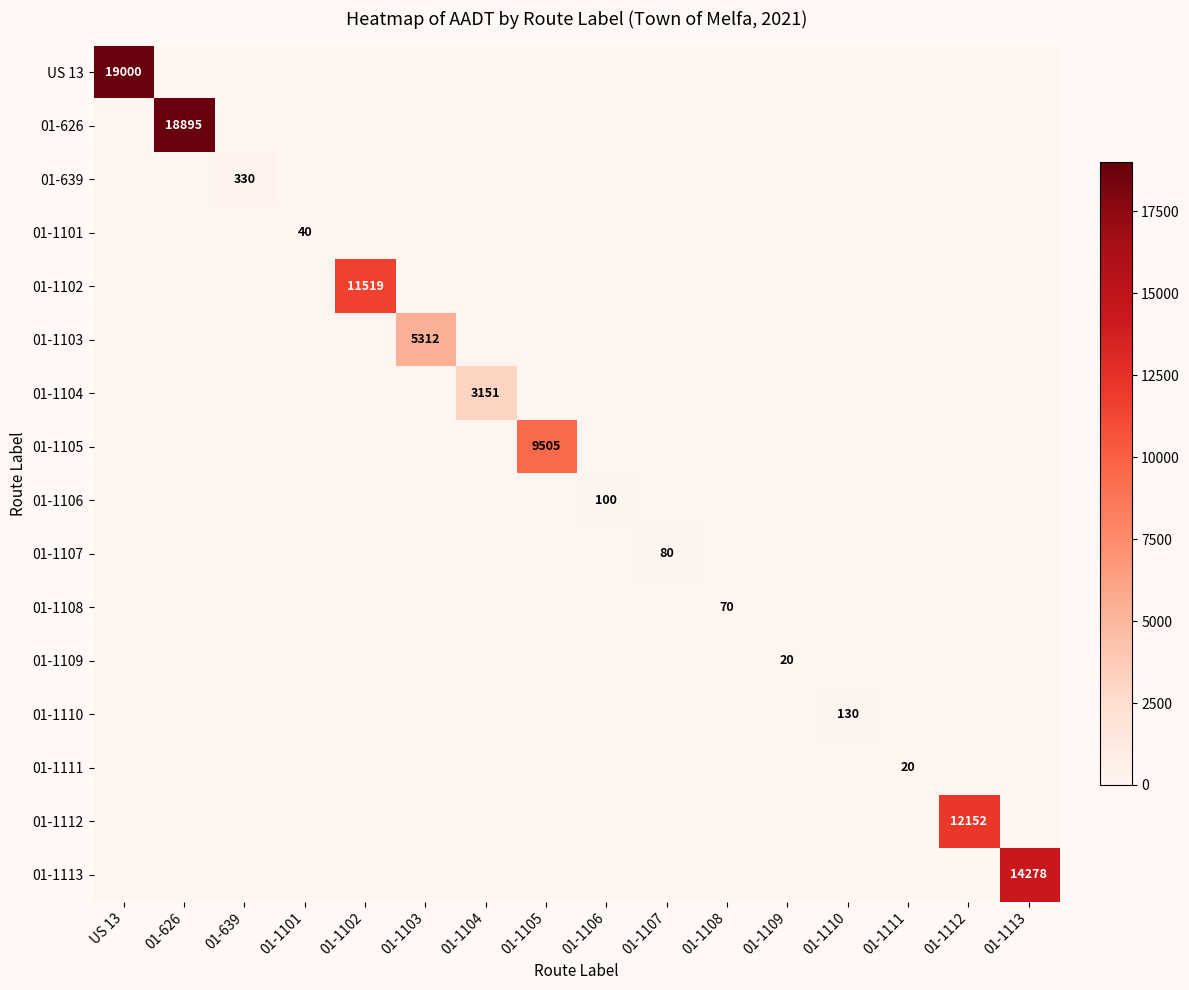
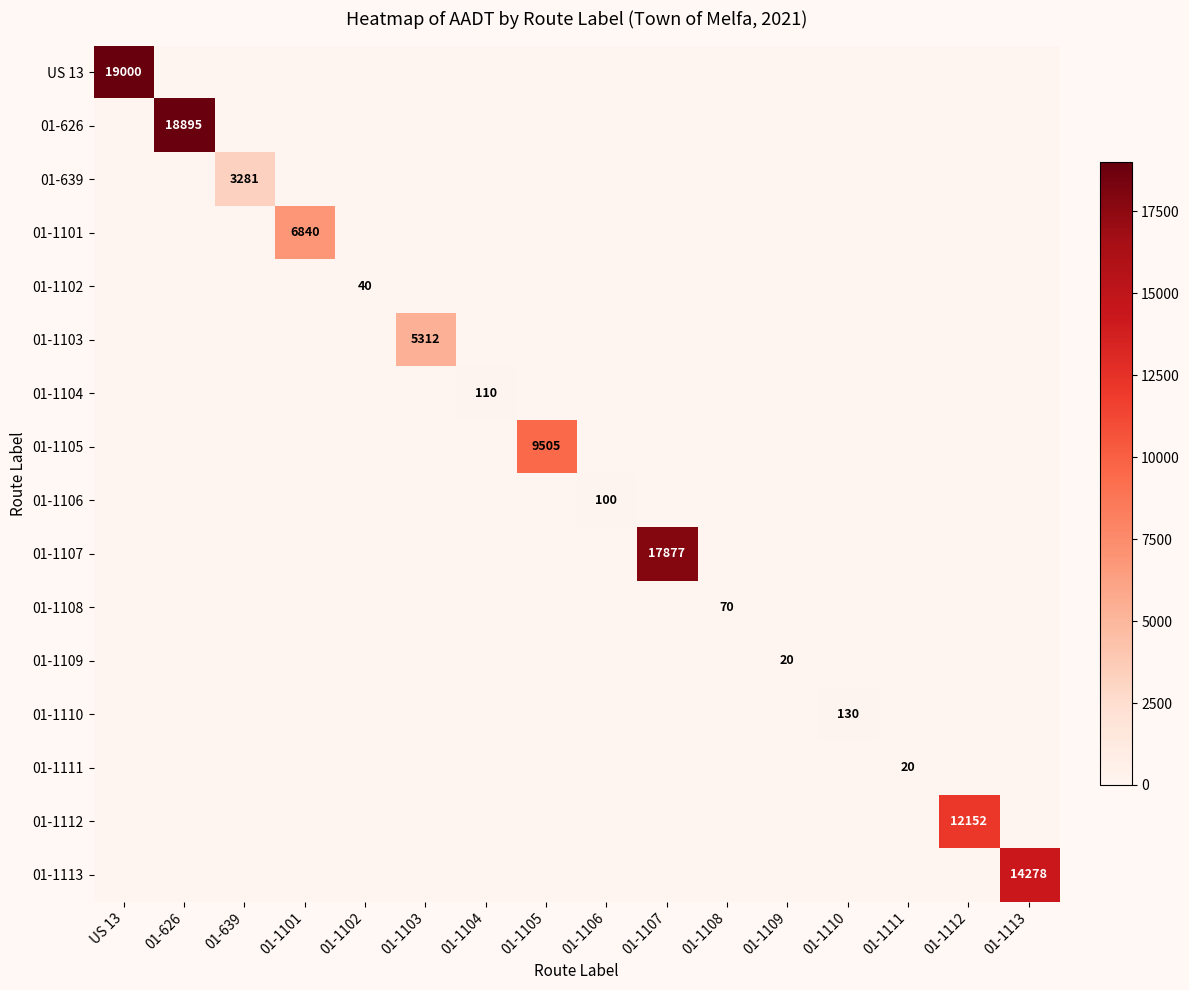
  {
    "US 13": {
      "US 13": 19000
    },
    "01-626": {
      "01-626": 18895
    },
    "01-639": {
-     "01-639": 330
+     "01-639": 3281
    },
    "01-1101": {
-     "01-1101": 40
+     "01-1101": 6840
    },
    "01-1102": {
-     "01-1102": 11519
+     "01-1102": 40
    },
    "01-1103": {
      "01-1103": 5312
    },
    "01-1104": {
-     "01-1104": 3151
+     "01-1104": 110
    },
    "01-1105": {
      "01-1105": 9505
    },
    "01-1106": {
      "01-1106": 100
    },
    "01-1107": {
-     "01-1107": 80
+     "01-1107": 17877
    },
    "01-1108": {
      "01-1108": 70
    },
    "01-1109": {
      "01-1109": 20
    },
    "01-1110": {
      "01-1110": 130
    },
    "01-1111": {
      "01-1111": 20
    },
    "01-1112": {
      "01-1112": 12152
    },
    "01-1113": {
      "01-1113": 14278
    }
  }
